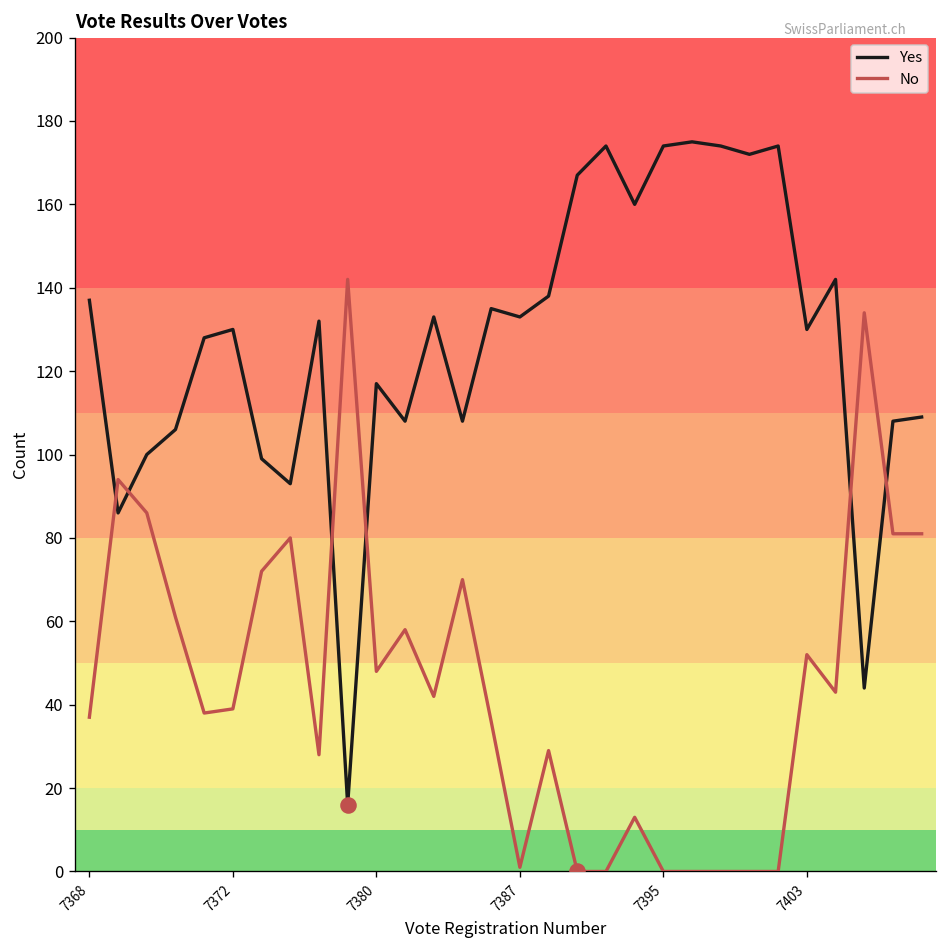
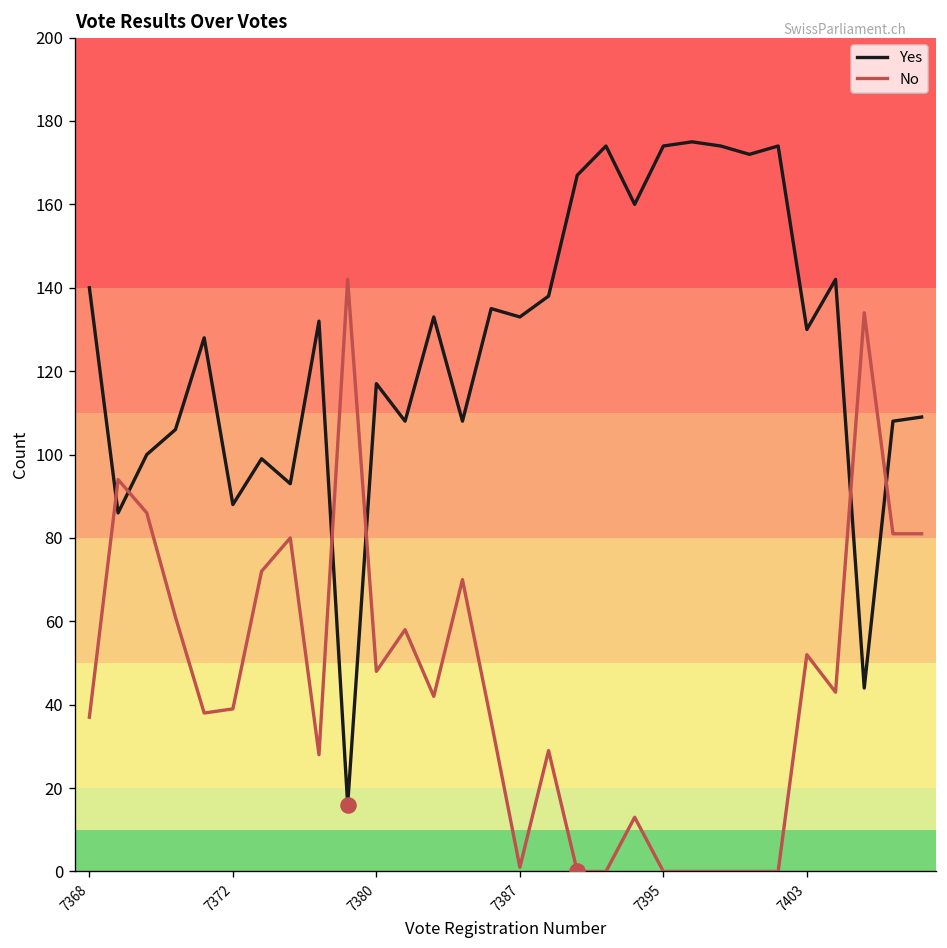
  {
    "Yes": {
-     "7368": 137,
-     "7372": 130,
+     "7368": 140,
+     "7372": 88,
      "7380": 117,
      "7387": 133,
      "7395": 174,
      "7403": 130
    }
  }
